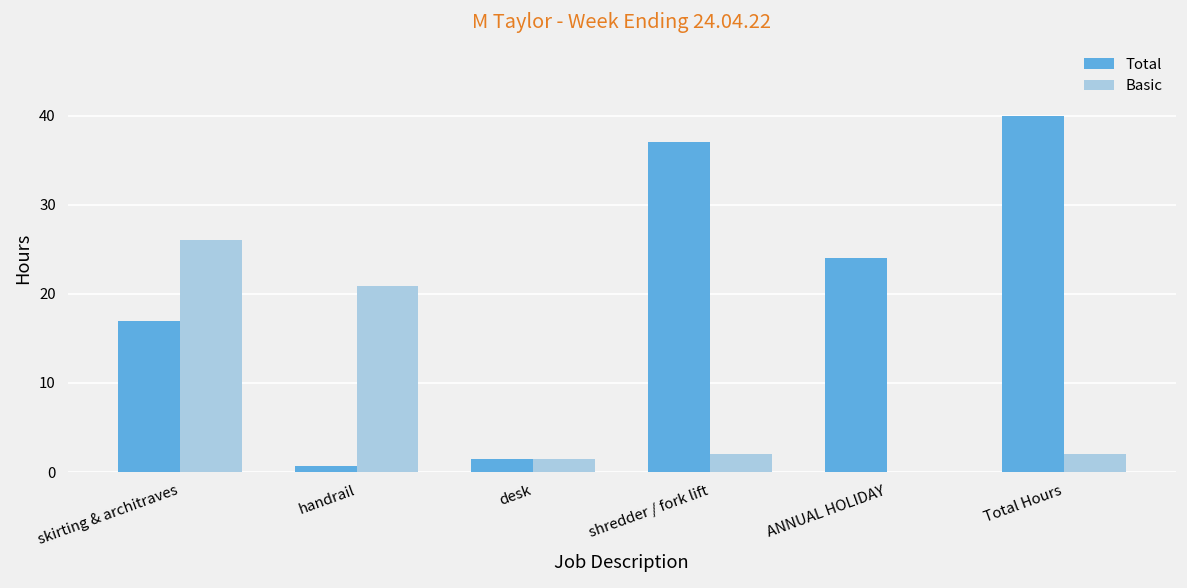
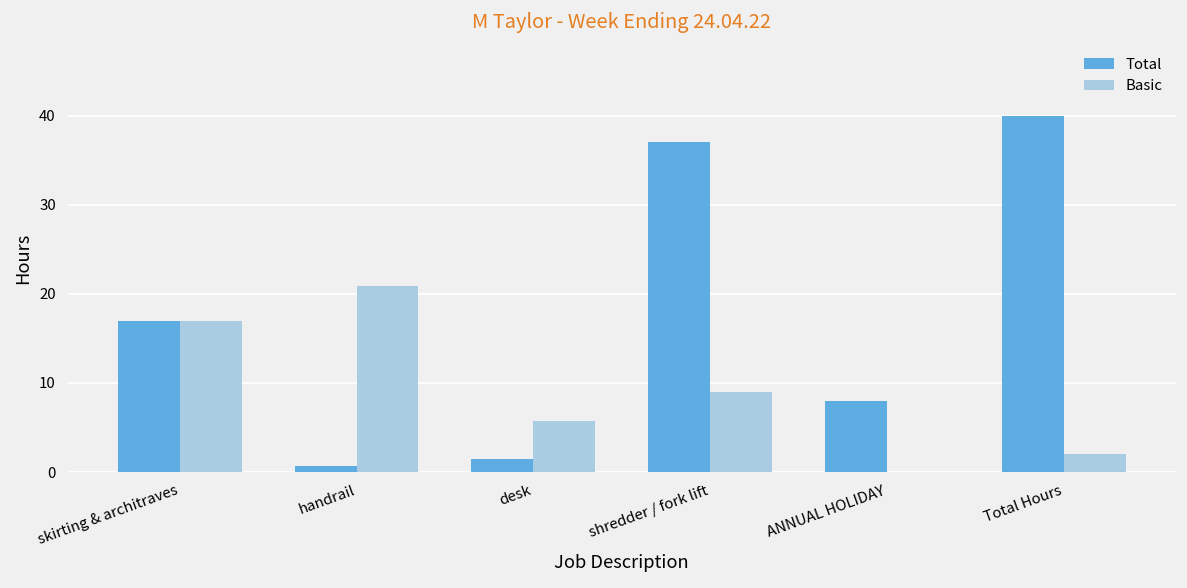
  {
    "Total": {
      "skirting & architraves": 17,
      "handrail": 1,
      "desk": 2,
      "shredder / fork lift": 37,
-     "ANNUAL HOLIDAY": 24,
+     "ANNUAL HOLIDAY": 8,
      "Total Hours": 40
    },
    "Basic": {
-     "skirting & architraves": 26,
+     "skirting & architraves": 17,
      "handrail": 21,
-     "desk": 2,
-     "shredder / fork lift": 2,
+     "desk": 6,
+     "shredder / fork lift": 9,
      "ANNUAL HOLIDAY": 0,
      "Total Hours": 2
    }
  }
